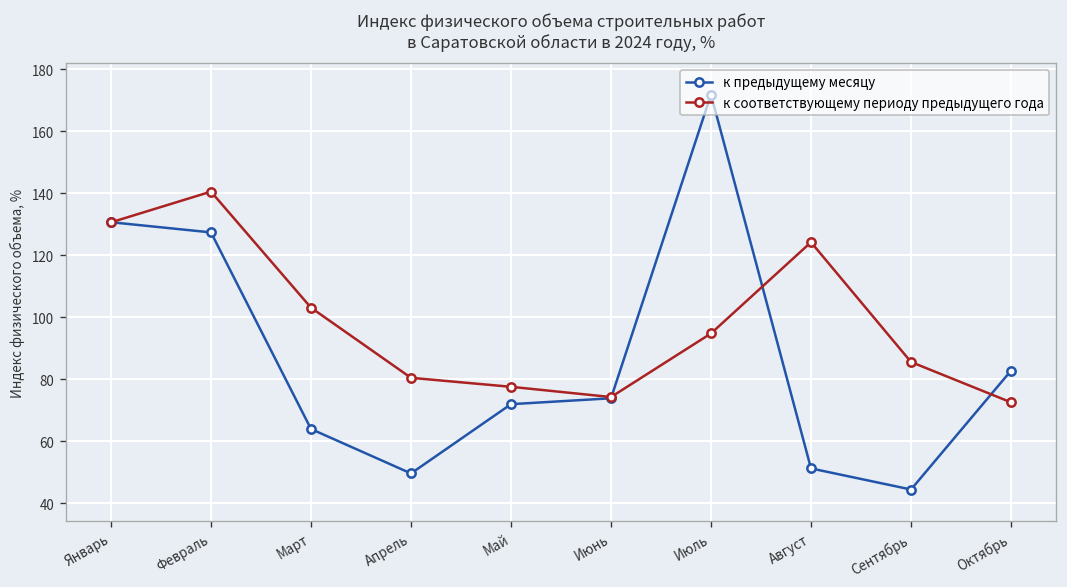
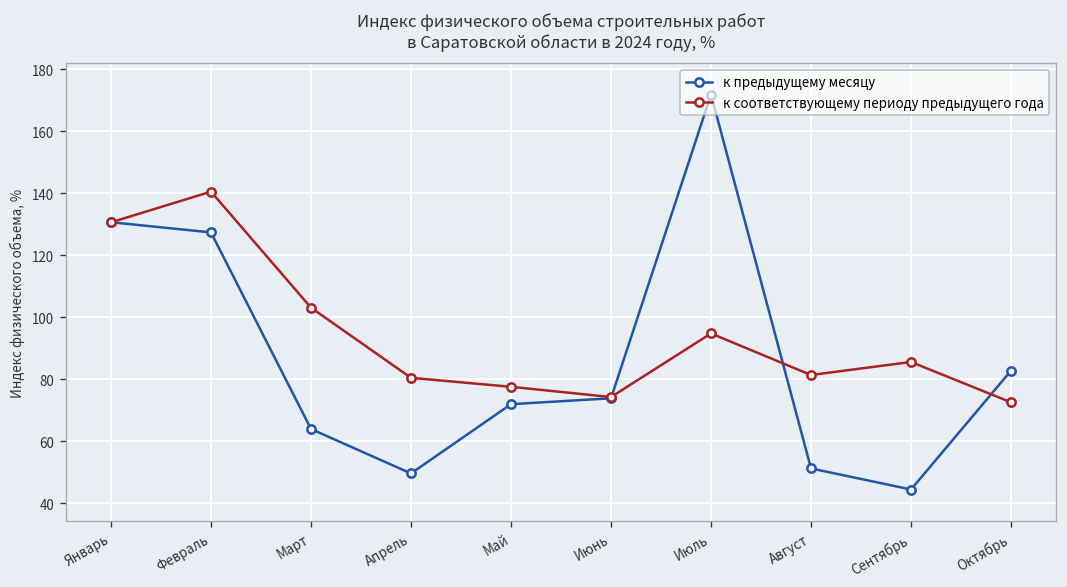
  {
    "к предыдущему месяцу": {
      "Февраль": 127,
      "Март": 64,
      "Апрель": 50,
      "Май": 72,
      "Август": 51,
      "Сентябрь": 45,
      "Октябрь": 83
    },
    "к соответствующему периоду предыдущего года": {
      "Февраль": 141,
      "Март": 103,
      "Апрель": 81,
      "Май": 78,
      "Июль": 95,
-     "Август": 124,
+     "Август": 81,
      "Сентябрь": 86,
      "Октябрь": 73
    }
  }
